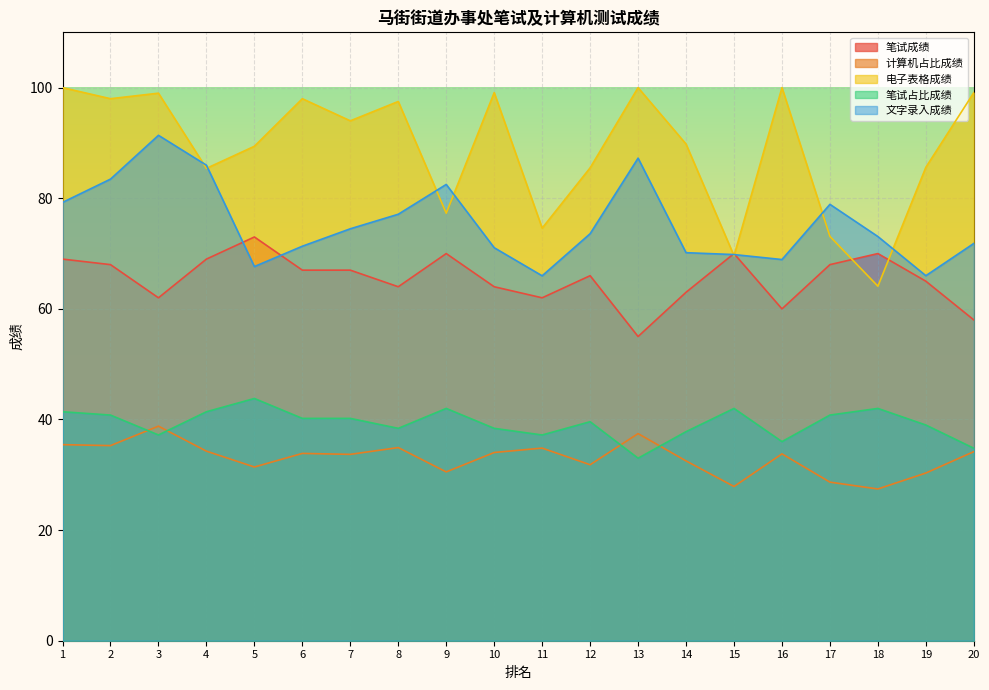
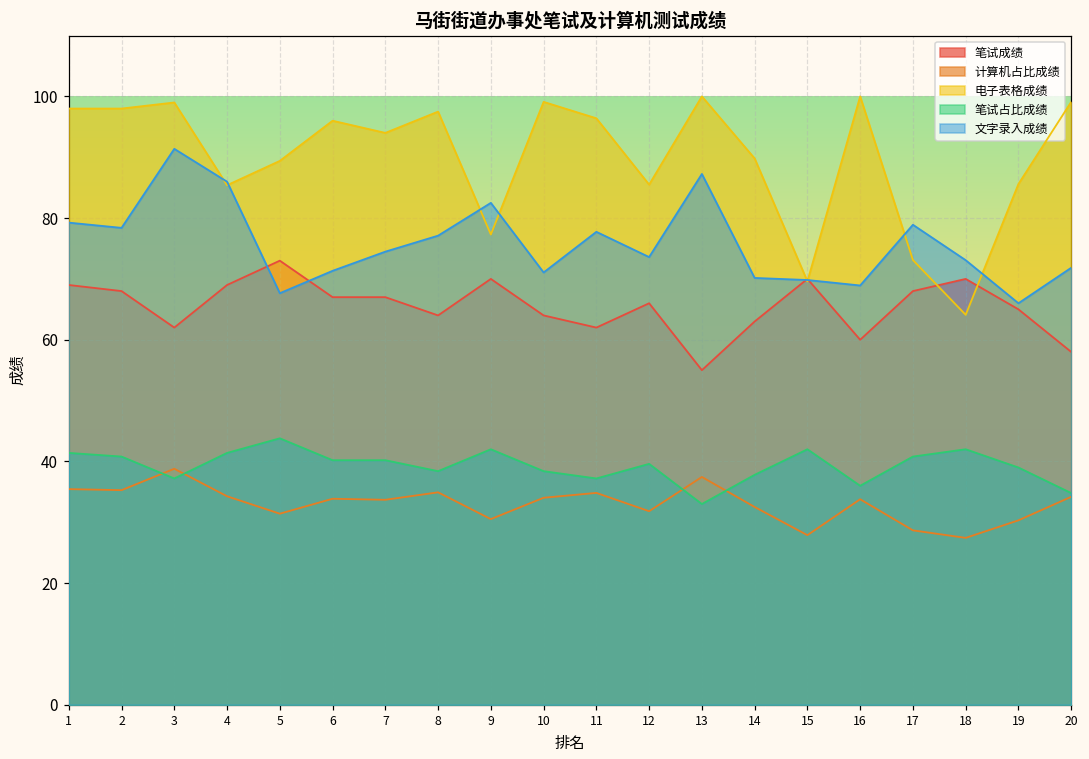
  {
    "电子表格成绩": {
-     "1": 100,
+     "1": 98,
      "2": 98,
      "3": 99,
      "4": 85,
      "5": 89,
-     "6": 98,
+     "6": 96,
      "7": 94,
      "8": 98,
      "9": 77,
      "10": 99,
-     "11": 75,
+     "11": 96,
      "12": 86,
      "13": 100,
      "14": 90,
      "16": 100,
      "17": 73,
      "18": 64,
      "19": 86,
      "20": 99
    },
    "笔试占比成绩": {
      "1": 41,
      "2": 41,
      "3": 37,
      "4": 41,
      "5": 44,
      "6": 40,
      "7": 40,
      "8": 38,
      "9": 42,
      "10": 38,
      "11": 37,
      "12": 40,
      "13": 33,
      "14": 38,
      "15": 42,
      "16": 36,
      "17": 41,
      "18": 42,
      "19": 39,
      "20": 35
    },
    "文字录入成绩": {
      "1": 79,
-     "2": 83,
+     "2": 78,
      "3": 91,
      "4": 86,
      "5": 68,
      "6": 71,
      "7": 74,
      "8": 77,
      "9": 83,
      "10": 71,
-     "11": 66,
+     "11": 78,
      "12": 74,
      "13": 87,
      "14": 70,
      "16": 69,
      "17": 79,
      "18": 73,
      "19": 66,
      "20": 72
    }
  }
